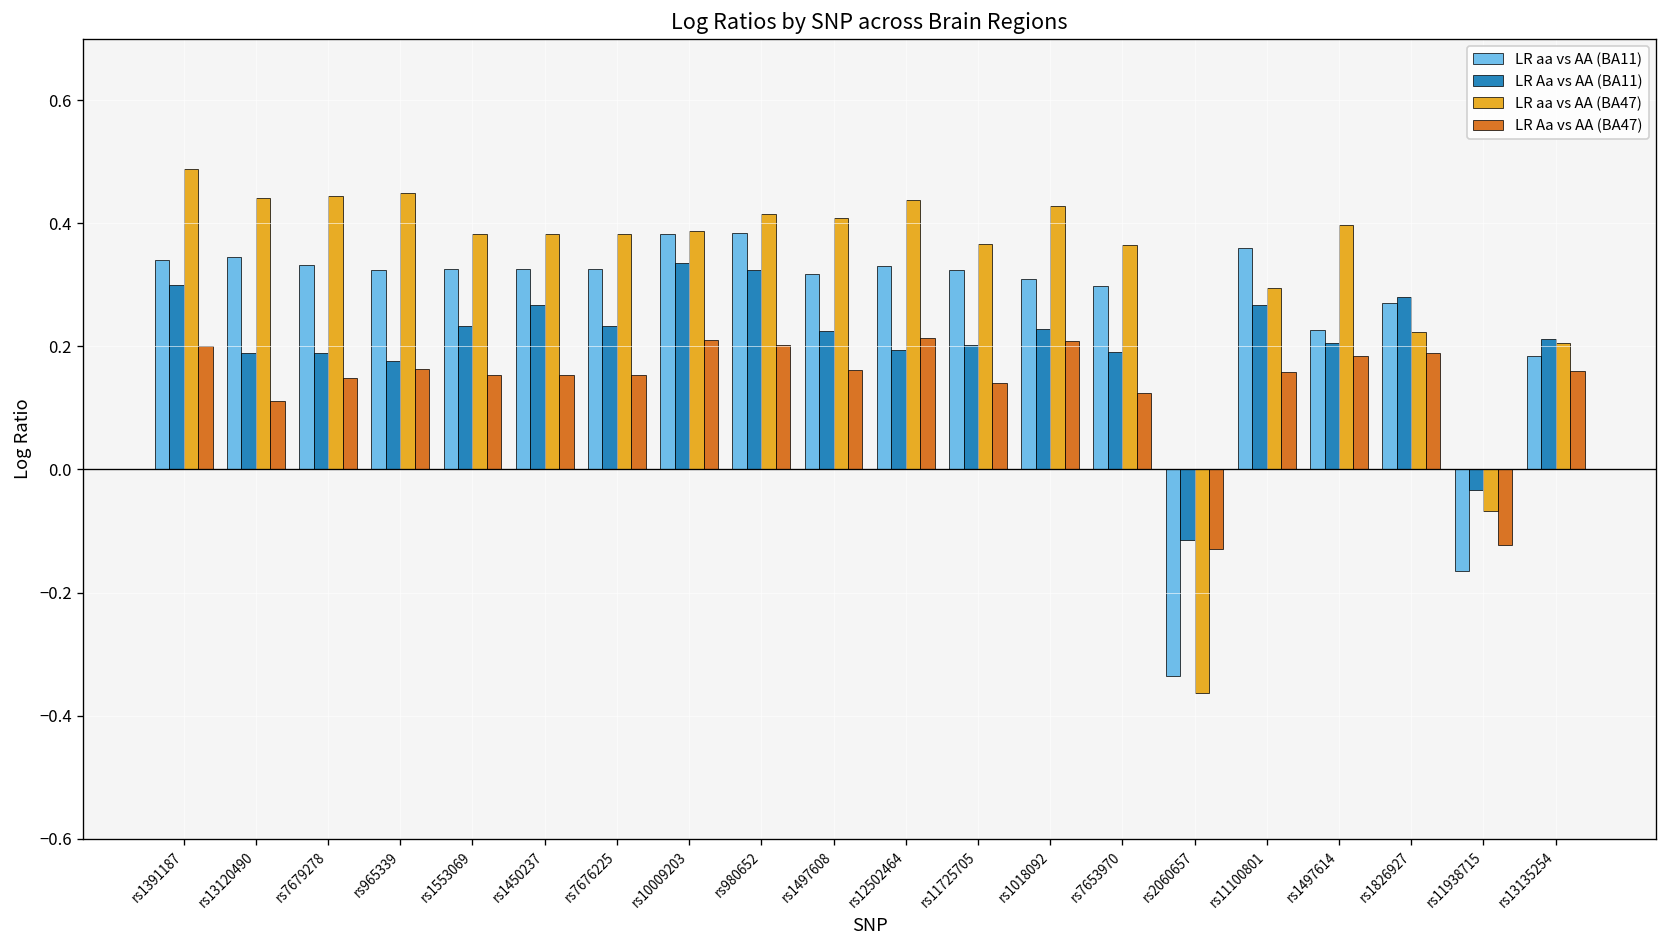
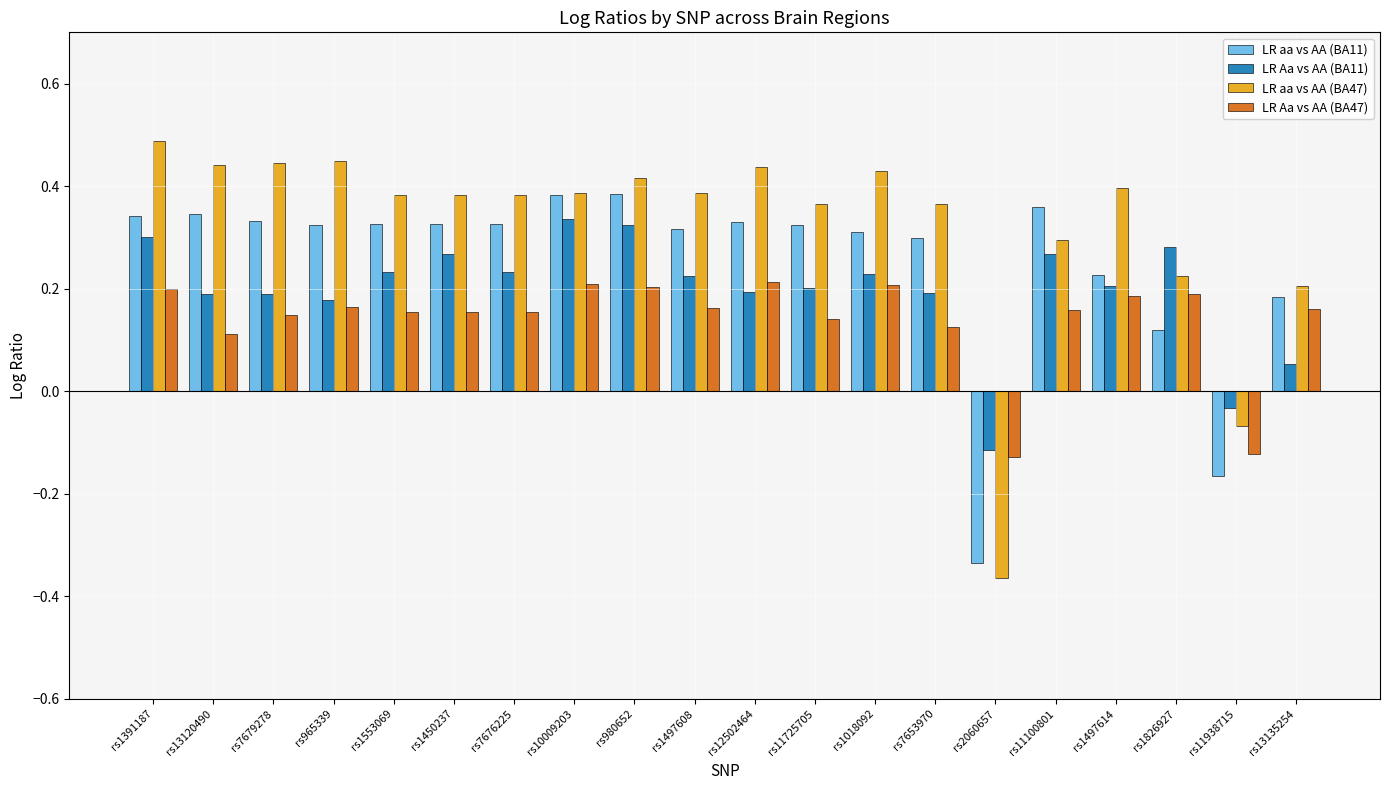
  {
    "LR aa vs AA (BA11)": {
      "rs1391187": 0.34,
      "rs13120490": 0.35,
      "rs7679278": 0.33,
      "rs965339": 0.32,
      "rs1553069": 0.33,
      "rs1450237": 0.33,
      "rs7676225": 0.33,
      "rs10009203": 0.38,
      "rs980652": 0.39,
      "rs1497608": 0.32,
      "rs12502464": 0.33,
      "rs11725705": 0.32,
      "rs1018092": 0.31,
      "rs7653970": 0.30,
      "rs2060657": -0.34,
      "rs11100801": 0.36,
      "rs1497614": 0.23,
-     "rs1826927": 0.27,
+     "rs1826927": 0.12,
      "rs11938715": -0.17,
      "rs13135254": 0.18
    },
    "LR Aa vs AA (BA11)": {
      "rs1391187": 0.30,
      "rs13120490": 0.19,
      "rs7679278": 0.19,
      "rs965339": 0.18,
      "rs1553069": 0.23,
      "rs1450237": 0.27,
      "rs7676225": 0.23,
      "rs10009203": 0.34,
      "rs980652": 0.33,
      "rs1497608": 0.23,
      "rs12502464": 0.19,
      "rs11725705": 0.20,
      "rs1018092": 0.23,
      "rs7653970": 0.19,
      "rs2060657": -0.11,
      "rs11100801": 0.27,
      "rs1497614": 0.21,
      "rs1826927": 0.28,
      "rs11938715": -0.03,
-     "rs13135254": 0.21
+     "rs13135254": 0.05
    },
    "LR aa vs AA (BA47)": {
      "rs1391187": 0.49,
      "rs13120490": 0.44,
      "rs7679278": 0.45,
      "rs965339": 0.45,
      "rs1553069": 0.38,
      "rs1450237": 0.38,
      "rs7676225": 0.38,
      "rs10009203": 0.39,
      "rs980652": 0.42,
-     "rs1497608": 0.41,
+     "rs1497608": 0.39,
      "rs12502464": 0.44,
      "rs11725705": 0.37,
      "rs1018092": 0.43,
      "rs7653970": 0.37,
      "rs2060657": -0.36,
      "rs11100801": 0.30,
      "rs1497614": 0.40,
      "rs1826927": 0.22,
      "rs11938715": -0.07,
      "rs13135254": 0.21
    },
    "LR Aa vs AA (BA47)": {
      "rs1391187": 0.20,
      "rs13120490": 0.11,
      "rs7679278": 0.15,
      "rs965339": 0.16,
      "rs1553069": 0.15,
      "rs1450237": 0.15,
      "rs7676225": 0.15,
      "rs10009203": 0.21,
      "rs980652": 0.20,
      "rs1497608": 0.16,
      "rs12502464": 0.21,
      "rs11725705": 0.14,
      "rs1018092": 0.21,
      "rs7653970": 0.13,
      "rs2060657": -0.13,
      "rs11100801": 0.16,
      "rs1497614": 0.19,
      "rs1826927": 0.19,
      "rs11938715": -0.12,
      "rs13135254": 0.16
    }
  }
